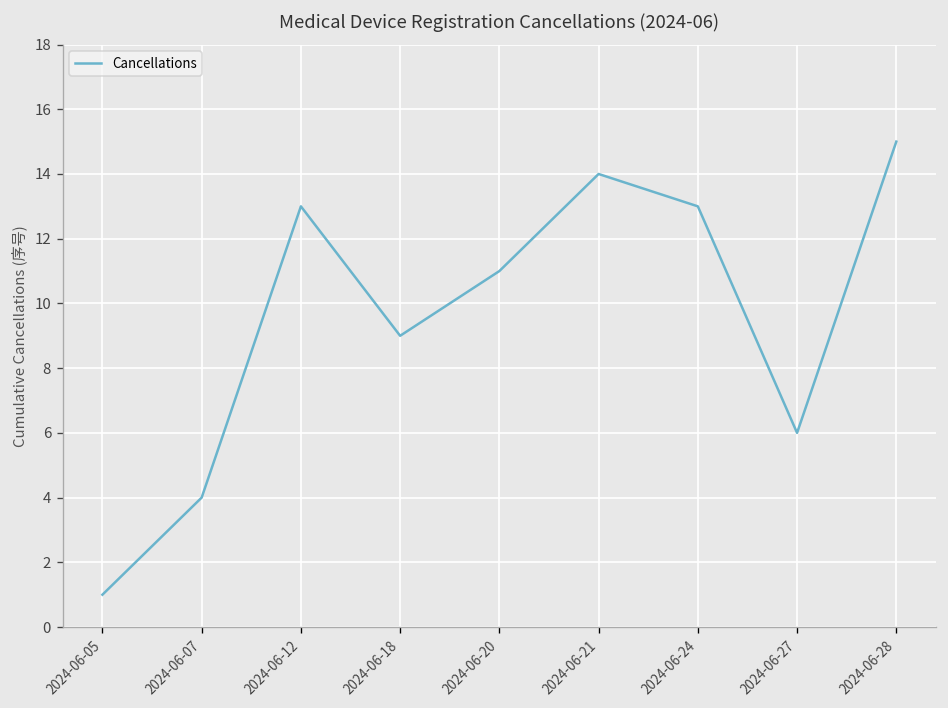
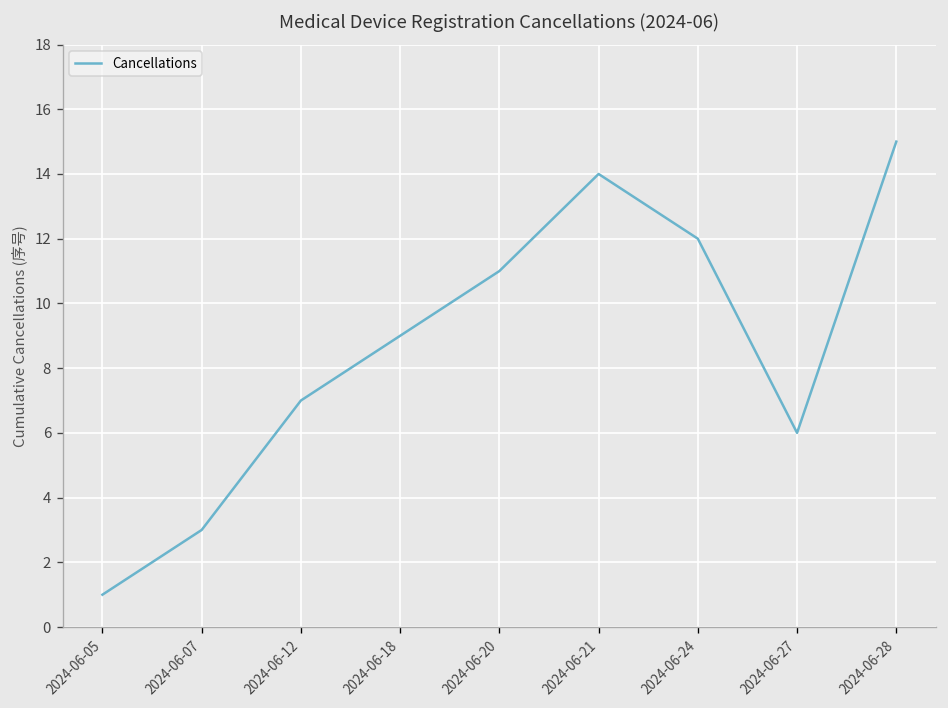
  {
    "2024-06-05": 1,
-   "2024-06-07": 4,
-   "2024-06-12": 13,
+   "2024-06-07": 3,
+   "2024-06-12": 7,
    "2024-06-18": 9,
    "2024-06-20": 11,
    "2024-06-21": 14,
-   "2024-06-24": 13,
+   "2024-06-24": 12,
    "2024-06-27": 6,
    "2024-06-28": 15
  }
